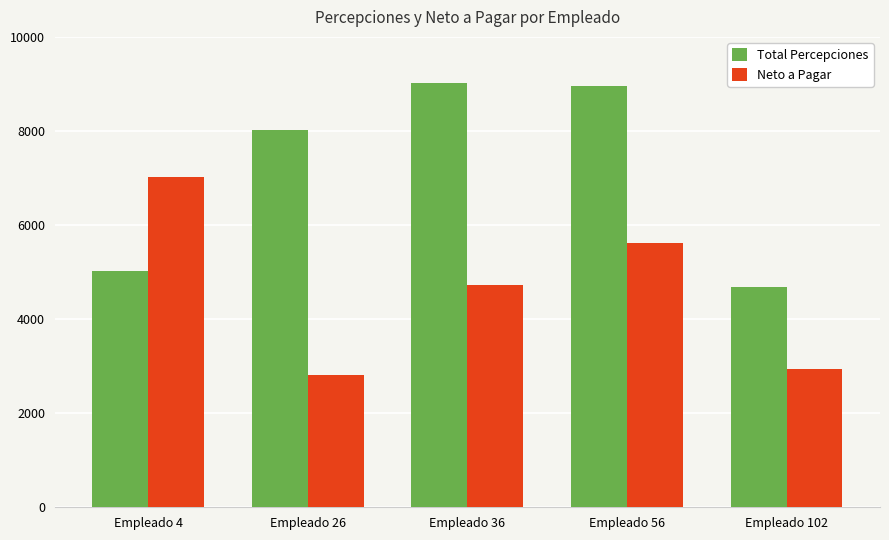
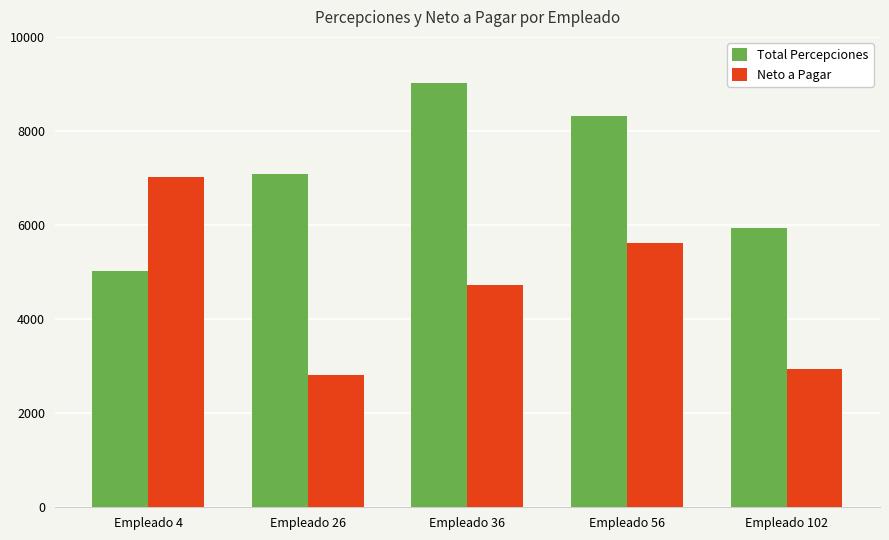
  {
    "Total Percepciones": {
      "Empleado 4": 5000,
-     "Empleado 26": 8000,
+     "Empleado 26": 7100,
      "Empleado 36": 9000,
-     "Empleado 56": 8900,
-     "Empleado 102": 4700
+     "Empleado 56": 8300,
+     "Empleado 102": 5900
    },
    "Neto a Pagar": {
      "Empleado 4": 7000,
      "Empleado 26": 2800,
      "Empleado 36": 4700,
      "Empleado 56": 5600,
      "Empleado 102": 2900
    }
  }
